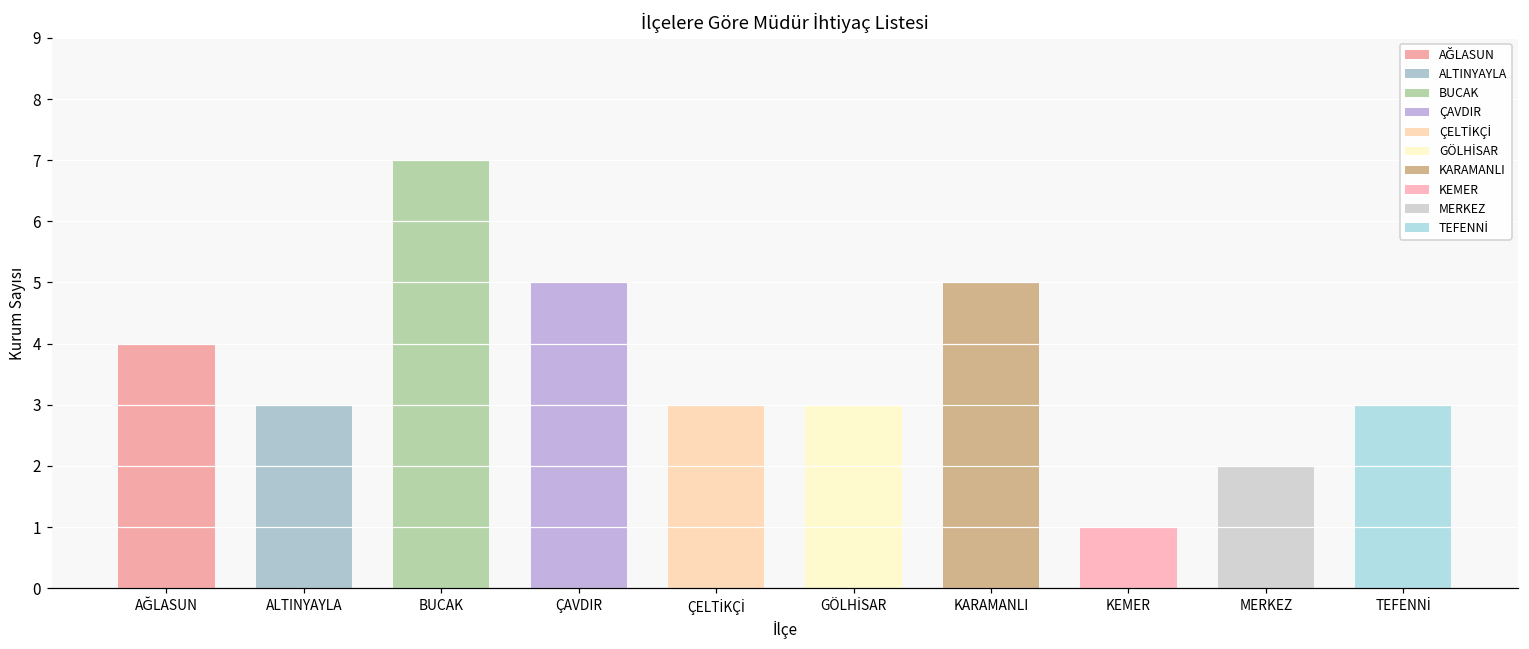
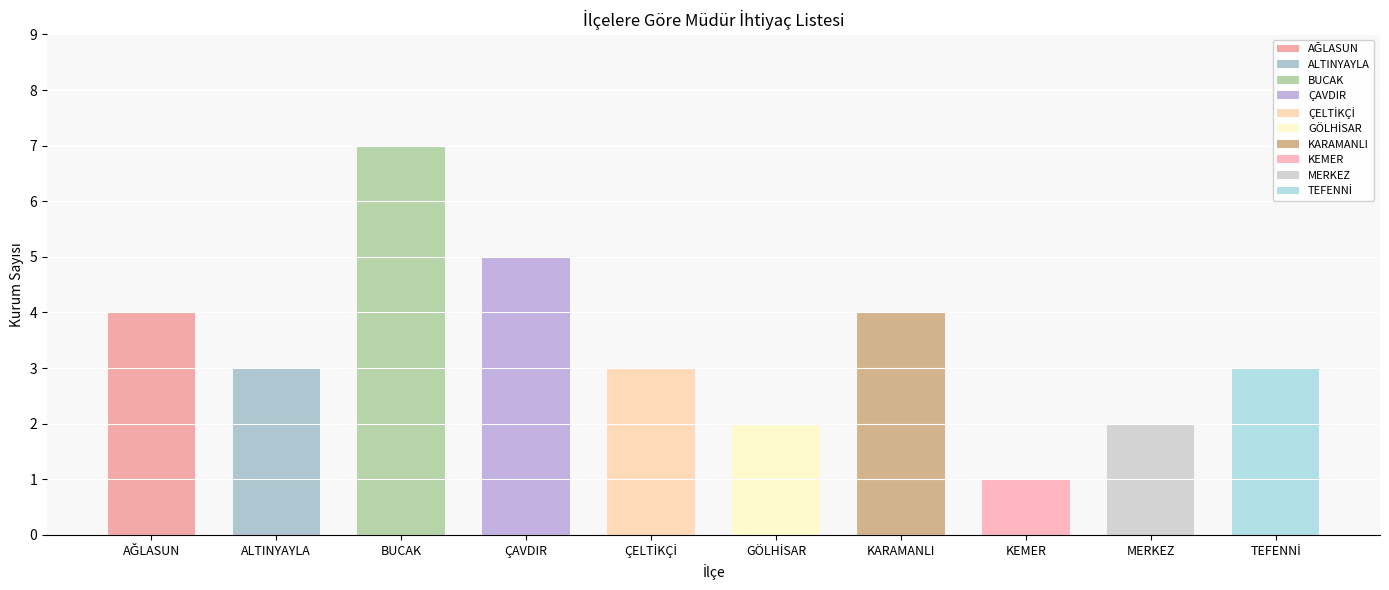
  {
    "AĞLASUN": 4,
    "ALTINYAYLA": 3,
    "BUCAK": 7,
    "ÇAVDIR": 5,
    "ÇELTİKÇİ": 3,
-   "GÖLHİSAR": 3,
-   "KARAMANLI": 5,
+   "GÖLHİSAR": 2,
+   "KARAMANLI": 4,
    "KEMER": 1,
    "MERKEZ": 2,
    "TEFENNİ": 3
  }
